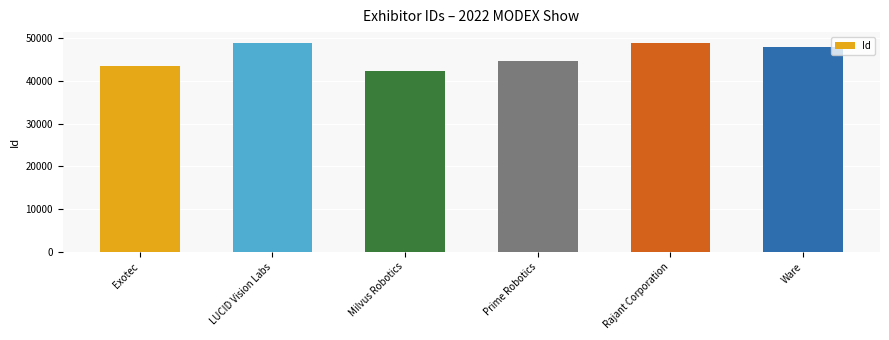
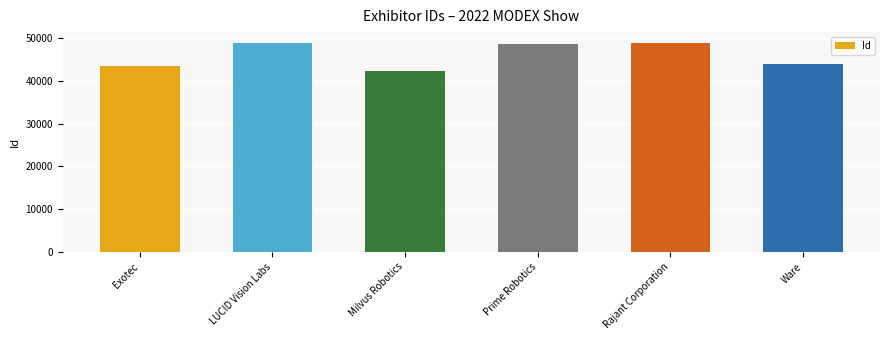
  {
    "Exotec": 44000,
    "LUCID Vision Labs": 49000,
    "Milvus Robotics": 42000,
-   "Prime Robotics": 45000,
+   "Prime Robotics": 49000,
    "Rajant Corporation": 49000,
-   "Ware": 48000
+   "Ware": 44000
  }
